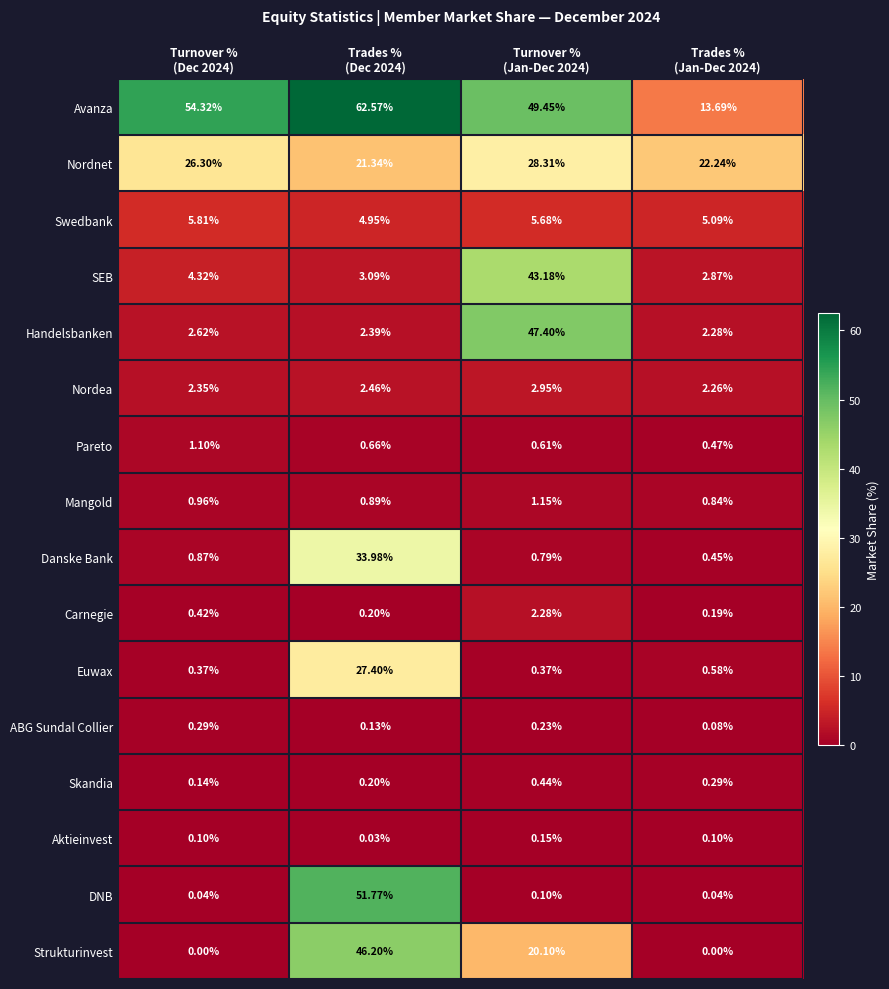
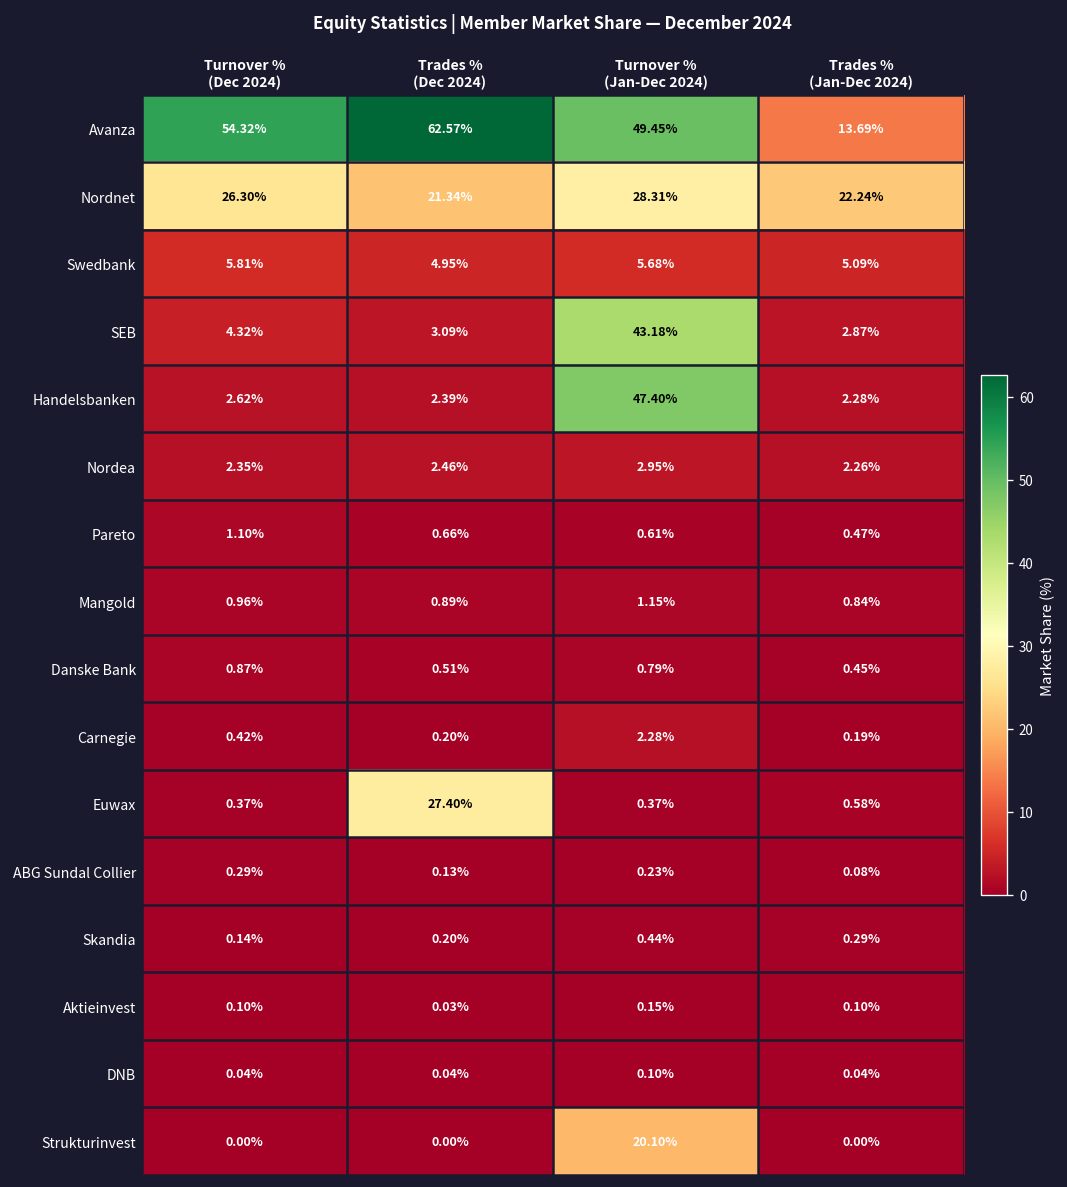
  {
    "Avanza": {
      "Turnover % (Dec 2024)": "54.32%",
      "Trades % (Dec 2024)": "62.57%",
      "Turnover % (Jan-Dec 2024)": "49.45%",
      "Trades % (Jan-Dec 2024)": "13.69%"
    },
    "Nordnet": {
      "Turnover % (Dec 2024)": "26.30%",
      "Trades % (Dec 2024)": "21.34%",
      "Turnover % (Jan-Dec 2024)": "28.31%",
      "Trades % (Jan-Dec 2024)": "22.24%"
    },
    "Swedbank": {
      "Turnover % (Dec 2024)": "5.81%",
      "Trades % (Dec 2024)": "4.95%",
      "Turnover % (Jan-Dec 2024)": "5.68%",
      "Trades % (Jan-Dec 2024)": "5.09%"
    },
    "SEB": {
      "Turnover % (Dec 2024)": "4.32%",
      "Trades % (Dec 2024)": "3.09%",
      "Turnover % (Jan-Dec 2024)": "43.18%",
      "Trades % (Jan-Dec 2024)": "2.87%"
    },
    "Handelsbanken": {
      "Turnover % (Dec 2024)": "2.62%",
      "Trades % (Dec 2024)": "2.39%",
      "Turnover % (Jan-Dec 2024)": "47.40%",
      "Trades % (Jan-Dec 2024)": "2.28%"
    },
    "Nordea": {
      "Turnover % (Dec 2024)": "2.35%",
      "Trades % (Dec 2024)": "2.46%",
      "Turnover % (Jan-Dec 2024)": "2.95%",
      "Trades % (Jan-Dec 2024)": "2.26%"
    },
    "Pareto": {
      "Turnover % (Dec 2024)": "1.10%",
      "Trades % (Dec 2024)": "0.66%",
      "Turnover % (Jan-Dec 2024)": "0.61%",
      "Trades % (Jan-Dec 2024)": "0.47%"
    },
    "Mangold": {
      "Turnover % (Dec 2024)": "0.96%",
      "Trades % (Dec 2024)": "0.89%",
      "Turnover % (Jan-Dec 2024)": "1.15%",
      "Trades % (Jan-Dec 2024)": "0.84%"
    },
    "Danske Bank": {
      "Turnover % (Dec 2024)": "0.87%",
-     "Trades % (Dec 2024)": "33.98%",
+     "Trades % (Dec 2024)": "0.51%",
      "Turnover % (Jan-Dec 2024)": "0.79%",
      "Trades % (Jan-Dec 2024)": "0.45%"
    },
    "Carnegie": {
      "Turnover % (Dec 2024)": "0.42%",
      "Trades % (Dec 2024)": "0.20%",
      "Turnover % (Jan-Dec 2024)": "2.28%",
      "Trades % (Jan-Dec 2024)": "0.19%"
    },
    "Euwax": {
      "Turnover % (Dec 2024)": "0.37%",
      "Trades % (Dec 2024)": "27.40%",
      "Turnover % (Jan-Dec 2024)": "0.37%",
      "Trades % (Jan-Dec 2024)": "0.58%"
    },
    "ABG Sundal Collier": {
      "Turnover % (Dec 2024)": "0.29%",
      "Trades % (Dec 2024)": "0.13%",
      "Turnover % (Jan-Dec 2024)": "0.23%",
      "Trades % (Jan-Dec 2024)": "0.08%"
    },
    "Skandia": {
      "Turnover % (Dec 2024)": "0.14%",
      "Trades % (Dec 2024)": "0.20%",
      "Turnover % (Jan-Dec 2024)": "0.44%",
      "Trades % (Jan-Dec 2024)": "0.29%"
    },
    "Aktieinvest": {
      "Turnover % (Dec 2024)": "0.10%",
      "Trades % (Dec 2024)": "0.03%",
      "Turnover % (Jan-Dec 2024)": "0.15%",
      "Trades % (Jan-Dec 2024)": "0.10%"
    },
    "DNB": {
      "Turnover % (Dec 2024)": "0.04%",
-     "Trades % (Dec 2024)": "51.77%",
+     "Trades % (Dec 2024)": "0.04%",
      "Turnover % (Jan-Dec 2024)": "0.10%",
      "Trades % (Jan-Dec 2024)": "0.04%"
    },
    "Strukturinvest": {
      "Turnover % (Dec 2024)": "0.00%",
-     "Trades % (Dec 2024)": "46.20%",
+     "Trades % (Dec 2024)": "0.00%",
      "Turnover % (Jan-Dec 2024)": "20.10%",
      "Trades % (Jan-Dec 2024)": "0.00%"
    }
  }
